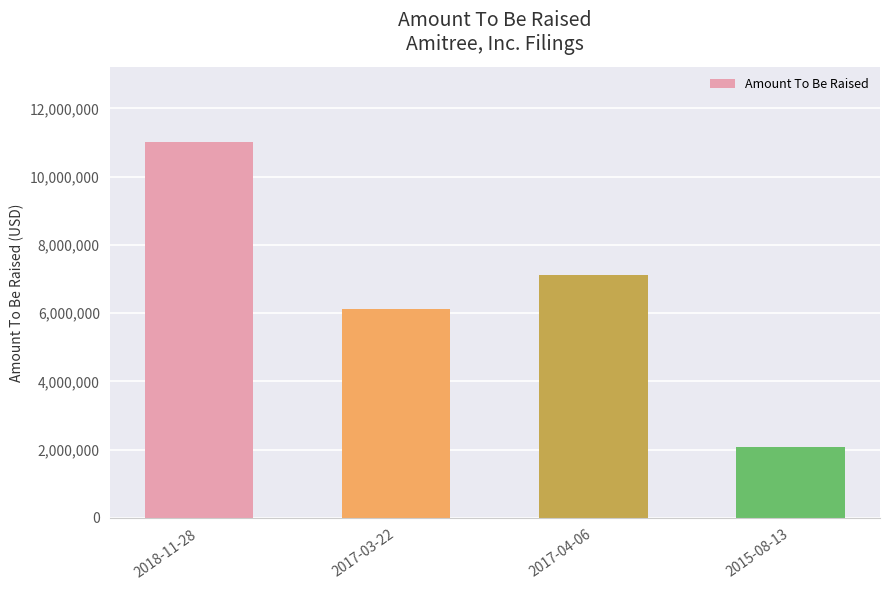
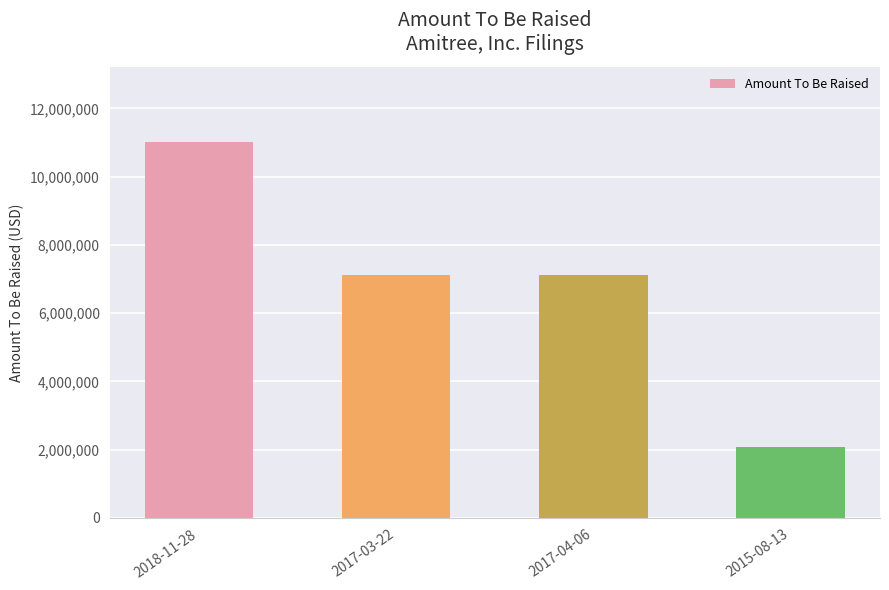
  {
    "2018-11-28": "11,000,000",
-   "2017-03-22": "6,100,000",
+   "2017-03-22": "7,100,000",
    "2017-04-06": "7,100,000",
    "2015-08-13": "2,100,000"
  }
